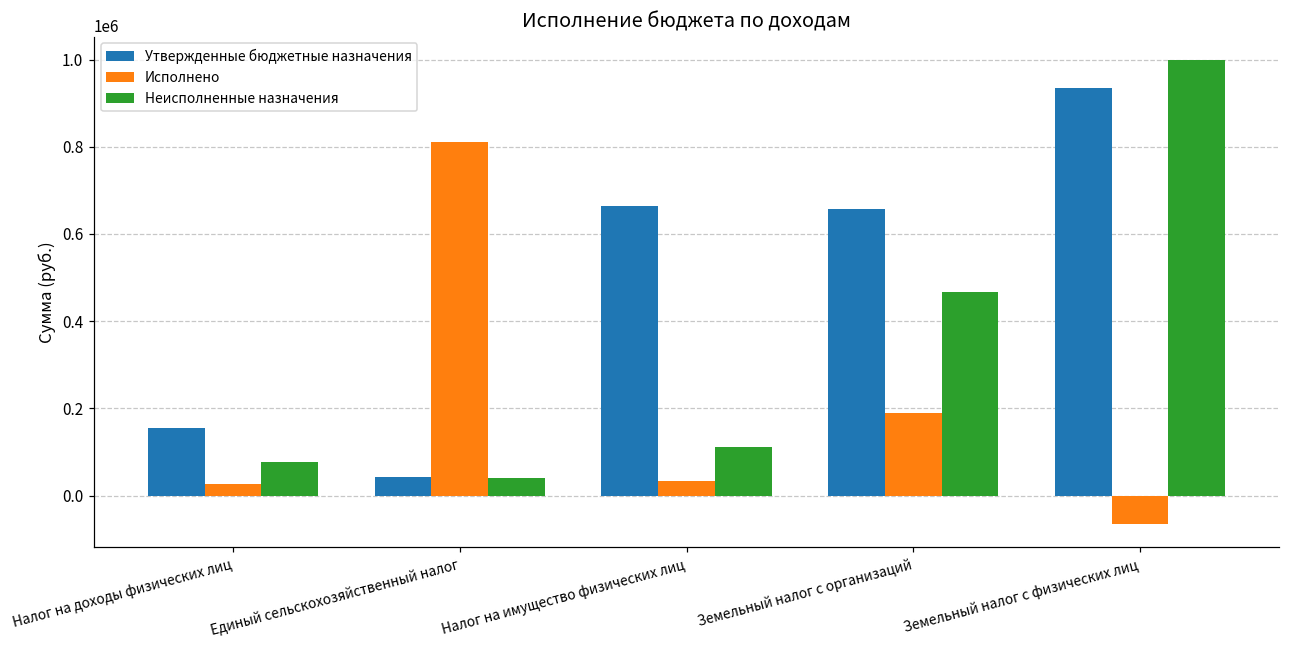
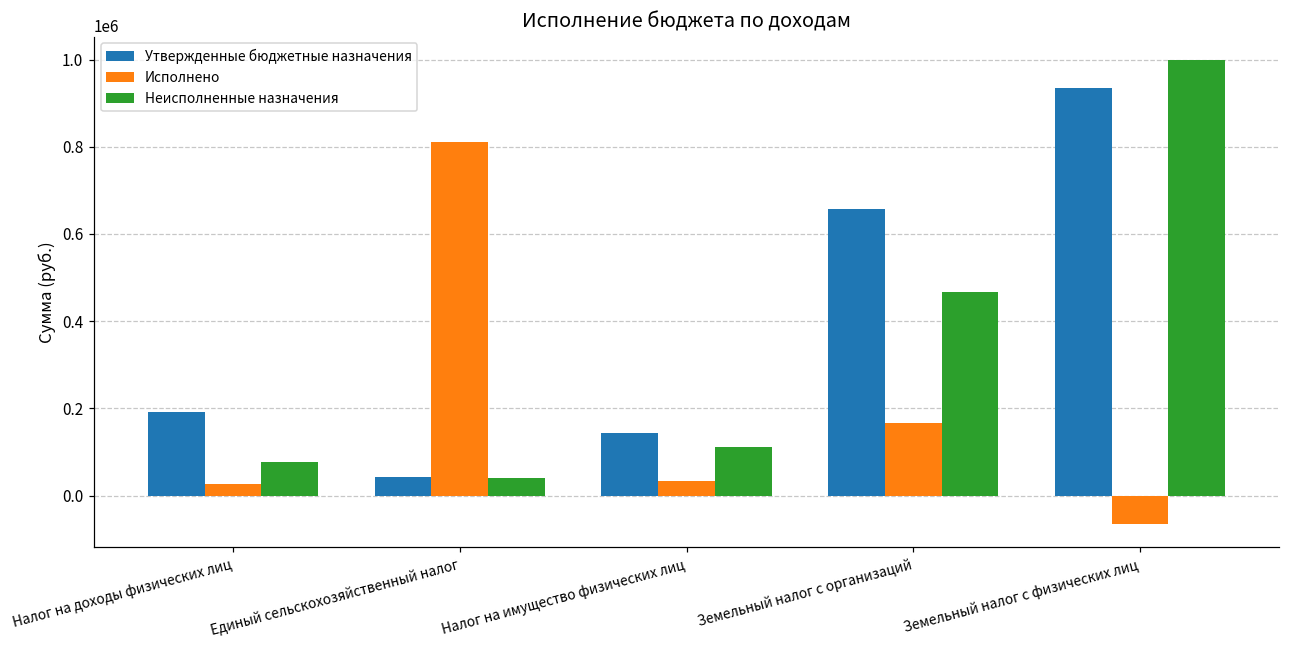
  {
    "Утвержденные бюджетные назначения": {
-     "Налог на доходы физических лиц": 150000,
+     "Налог на доходы физических лиц": 190000,
      "Единый сельскохозяйственный налог": 40000,
-     "Налог на имущество физических лиц": 670000,
+     "Налог на имущество физических лиц": 140000,
      "Земельный налог с организаций": 660000,
      "Земельный налог с физических лиц": 930000
    },
    "Исполнено": {
      "Налог на доходы физических лиц": 30000,
      "Единый сельскохозяйственный налог": 810000,
      "Налог на имущество физических лиц": 30000,
-     "Земельный налог с организаций": 190000,
+     "Земельный налог с организаций": 170000,
      "Земельный налог с физических лиц": -70000
    },
    "Неисполненные назначения": {
      "Налог на доходы физических лиц": 80000,
      "Единый сельскохозяйственный налог": 40000,
      "Налог на имущество физических лиц": 110000,
      "Земельный налог с организаций": 470000,
      "Земельный налог с физических лиц": 1000000
    }
  }
